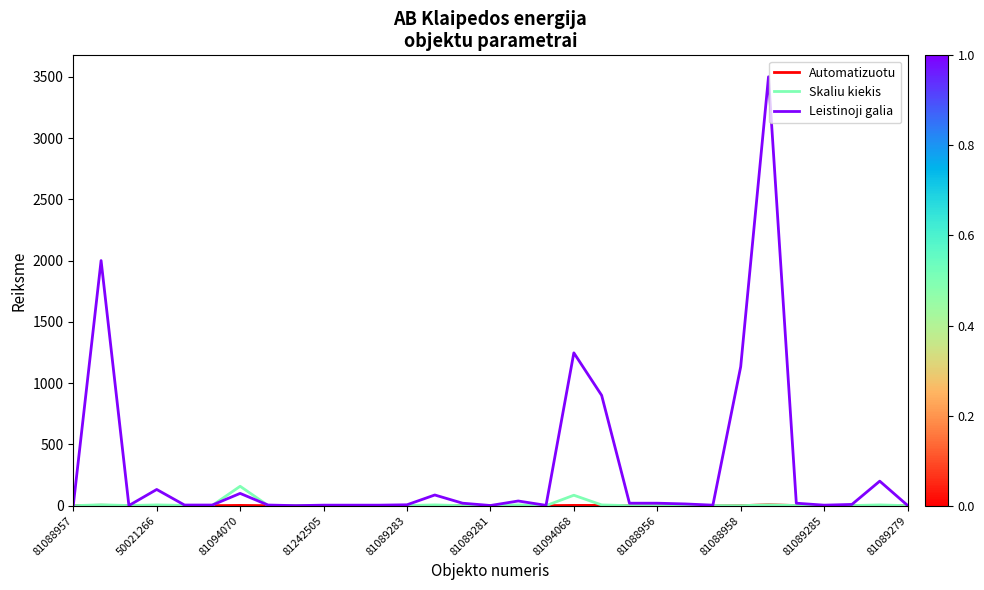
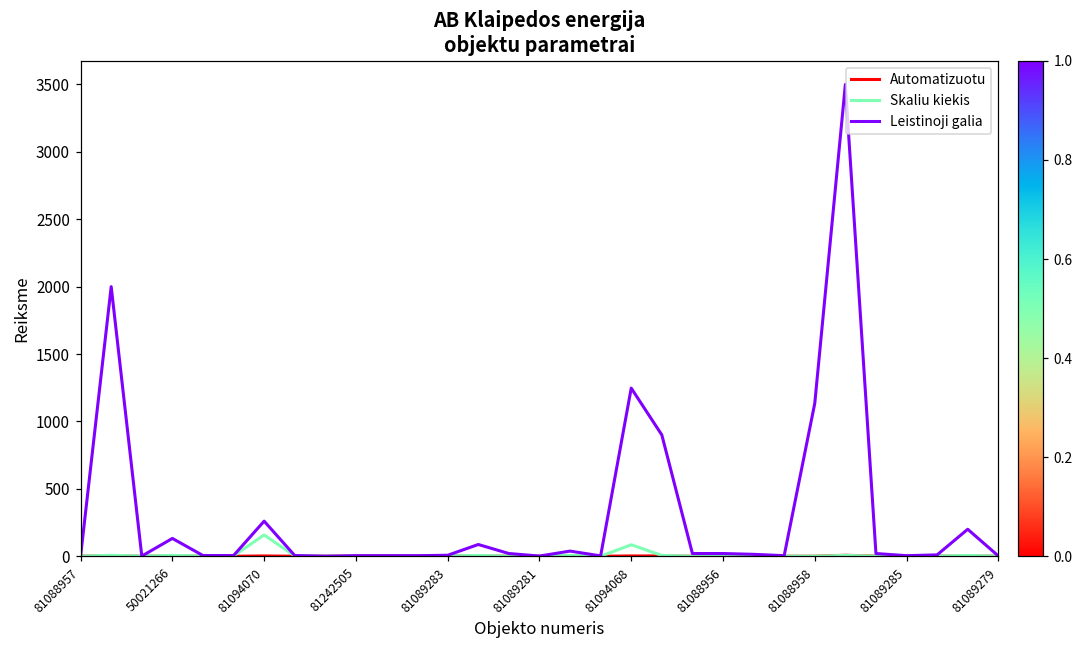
  {
    "Automatizuotu": {
      "81094070": 0,
      "81094068": 0
    },
    "Skaliu kiekis": {
      "81094070": 160,
      "81094068": 90
    },
    "Leistinoji galia": {
      "50021266": 130,
-     "81094070": 100,
+     "81094070": 260,
      "81094068": 1250,
      "81088958": 1130
    }
  }
